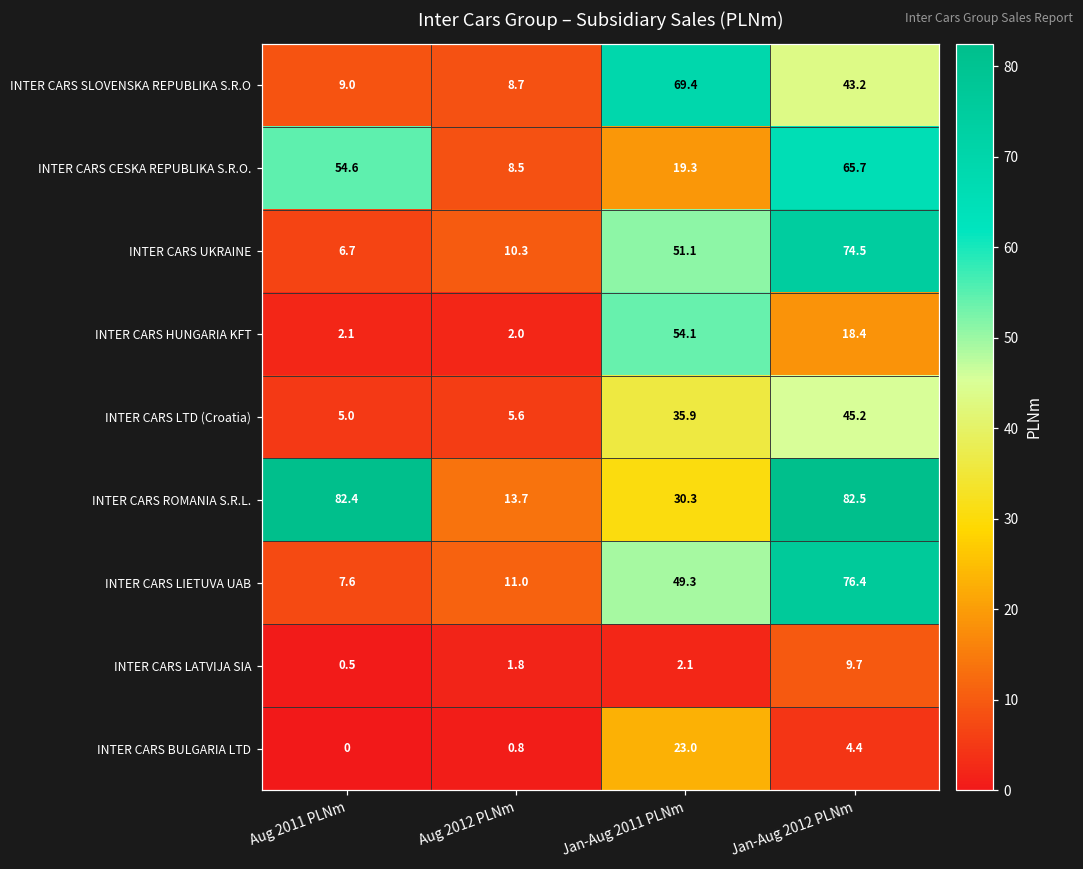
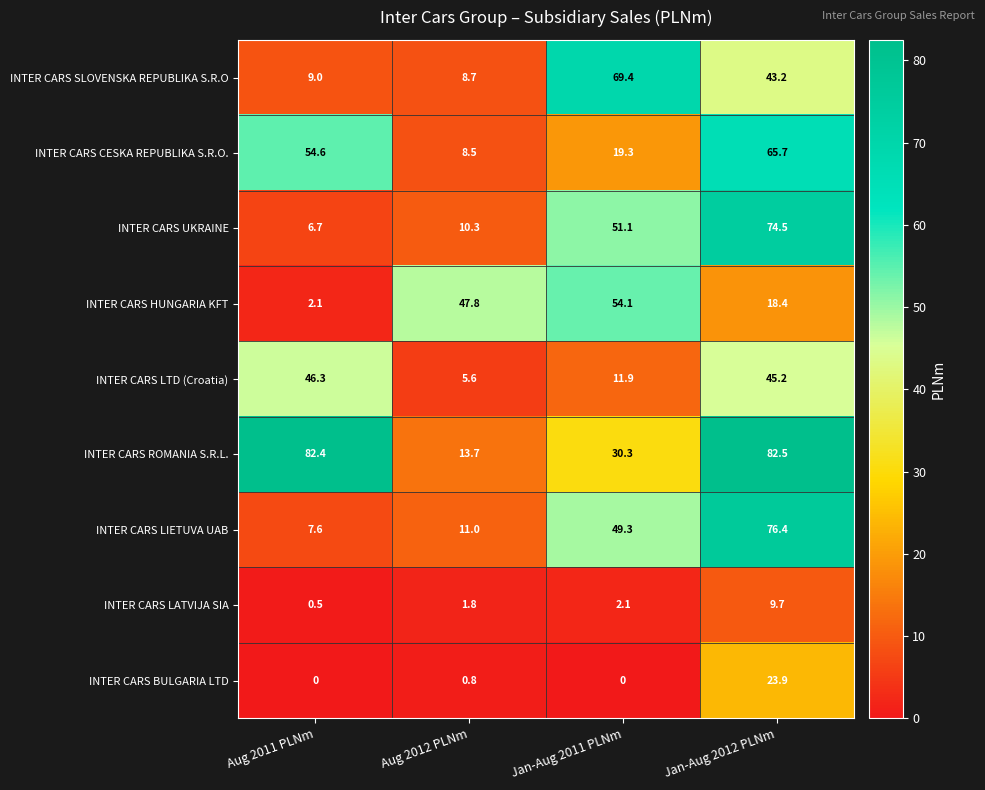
  {
    "INTER CARS SLOVENSKA REPUBLIKA S.R.O": {
      "Aug 2011 PLNm": 9.0,
      "Aug 2012 PLNm": 8.7,
      "Jan-Aug 2011 PLNm": 69.4,
      "Jan-Aug 2012 PLNm": 43.2
    },
    "INTER CARS CESKA REPUBLIKA S.R.O.": {
      "Aug 2011 PLNm": 54.6,
      "Aug 2012 PLNm": 8.5,
      "Jan-Aug 2011 PLNm": 19.3,
      "Jan-Aug 2012 PLNm": 65.7
    },
    "INTER CARS UKRAINE": {
      "Aug 2011 PLNm": 6.7,
      "Aug 2012 PLNm": 10.3,
      "Jan-Aug 2011 PLNm": 51.1,
      "Jan-Aug 2012 PLNm": 74.5
    },
    "INTER CARS HUNGARIA KFT": {
      "Aug 2011 PLNm": 2.1,
-     "Aug 2012 PLNm": 2.0,
+     "Aug 2012 PLNm": 47.8,
      "Jan-Aug 2011 PLNm": 54.1,
      "Jan-Aug 2012 PLNm": 18.4
    },
    "INTER CARS LTD (Croatia)": {
-     "Aug 2011 PLNm": 5.0,
+     "Aug 2011 PLNm": 46.3,
      "Aug 2012 PLNm": 5.6,
-     "Jan-Aug 2011 PLNm": 35.9,
+     "Jan-Aug 2011 PLNm": 11.9,
      "Jan-Aug 2012 PLNm": 45.2
    },
    "INTER CARS ROMANIA S.R.L.": {
      "Aug 2011 PLNm": 82.4,
      "Aug 2012 PLNm": 13.7,
      "Jan-Aug 2011 PLNm": 30.3,
      "Jan-Aug 2012 PLNm": 82.5
    },
    "INTER CARS LIETUVA UAB": {
      "Aug 2011 PLNm": 7.6,
      "Aug 2012 PLNm": 11.0,
      "Jan-Aug 2011 PLNm": 49.3,
      "Jan-Aug 2012 PLNm": 76.4
    },
    "INTER CARS LATVIJA SIA": {
      "Aug 2011 PLNm": 0.5,
      "Aug 2012 PLNm": 1.8,
      "Jan-Aug 2011 PLNm": 2.1,
      "Jan-Aug 2012 PLNm": 9.7
    },
    "INTER CARS BULGARIA LTD": {
      "Aug 2011 PLNm": 0,
      "Aug 2012 PLNm": 0.8,
-     "Jan-Aug 2011 PLNm": 23.0,
-     "Jan-Aug 2012 PLNm": 4.4
+     "Jan-Aug 2011 PLNm": 0,
+     "Jan-Aug 2012 PLNm": 23.9
    }
  }
